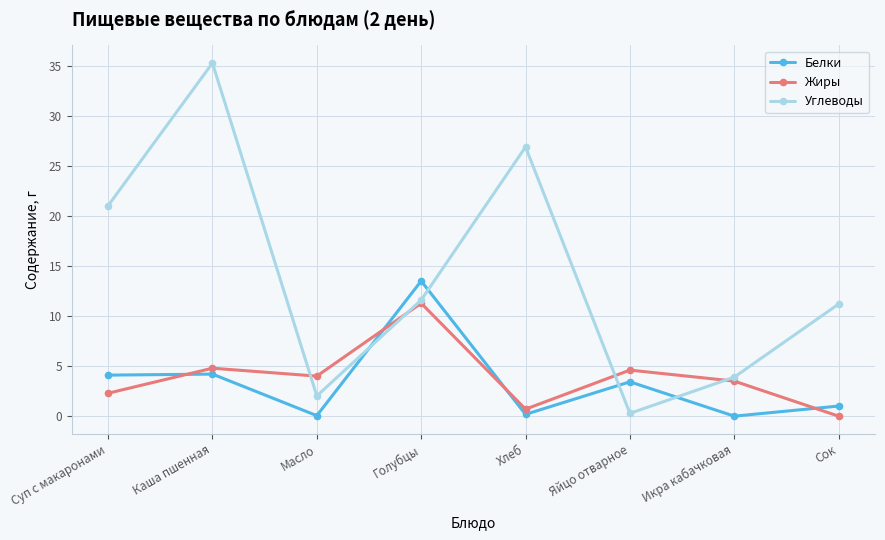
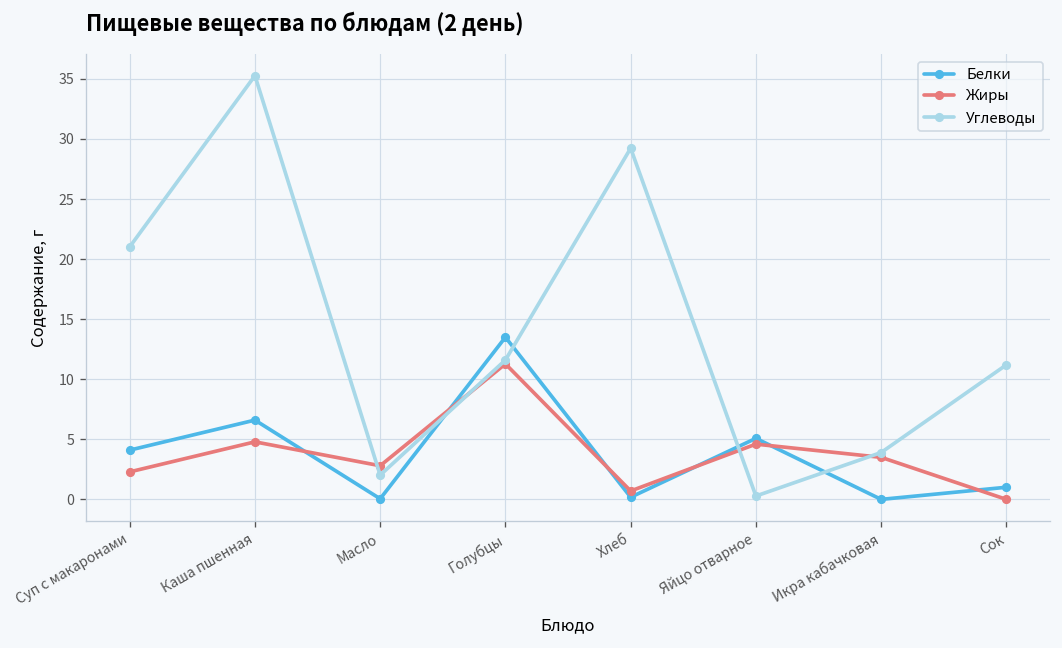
  {
    "Белки": {
      "Суп с макаронами": 4.1,
-     "Каша пшенная": 4.2,
+     "Каша пшенная": 6.6,
      "Масло": 0.1,
      "Голубцы": 13.5,
      "Хлеб": 0.2,
-     "Яйцо отварное": 3.4,
+     "Яйцо отварное": 5.1,
      "Икра кабачковая": 0.0,
      "Сок": 1.0
    },
    "Жиры": {
      "Суп с макаронами": 2.3,
      "Каша пшенная": 4.8,
-     "Масло": 4.0,
+     "Масло": 2.8,
      "Голубцы": 11.3,
      "Хлеб": 0.7,
      "Яйцо отварное": 4.6,
      "Икра кабачковая": 3.5,
      "Сок": 0.0
    },
    "Углеводы": {
      "Суп с макаронами": 21.0,
      "Каша пшенная": 35.3,
      "Масло": 2.0,
      "Голубцы": 11.6,
-     "Хлеб": 26.9,
+     "Хлеб": 29.2,
      "Яйцо отварное": 0.3,
      "Икра кабачковая": 3.9,
      "Сок": 11.2
    }
  }
